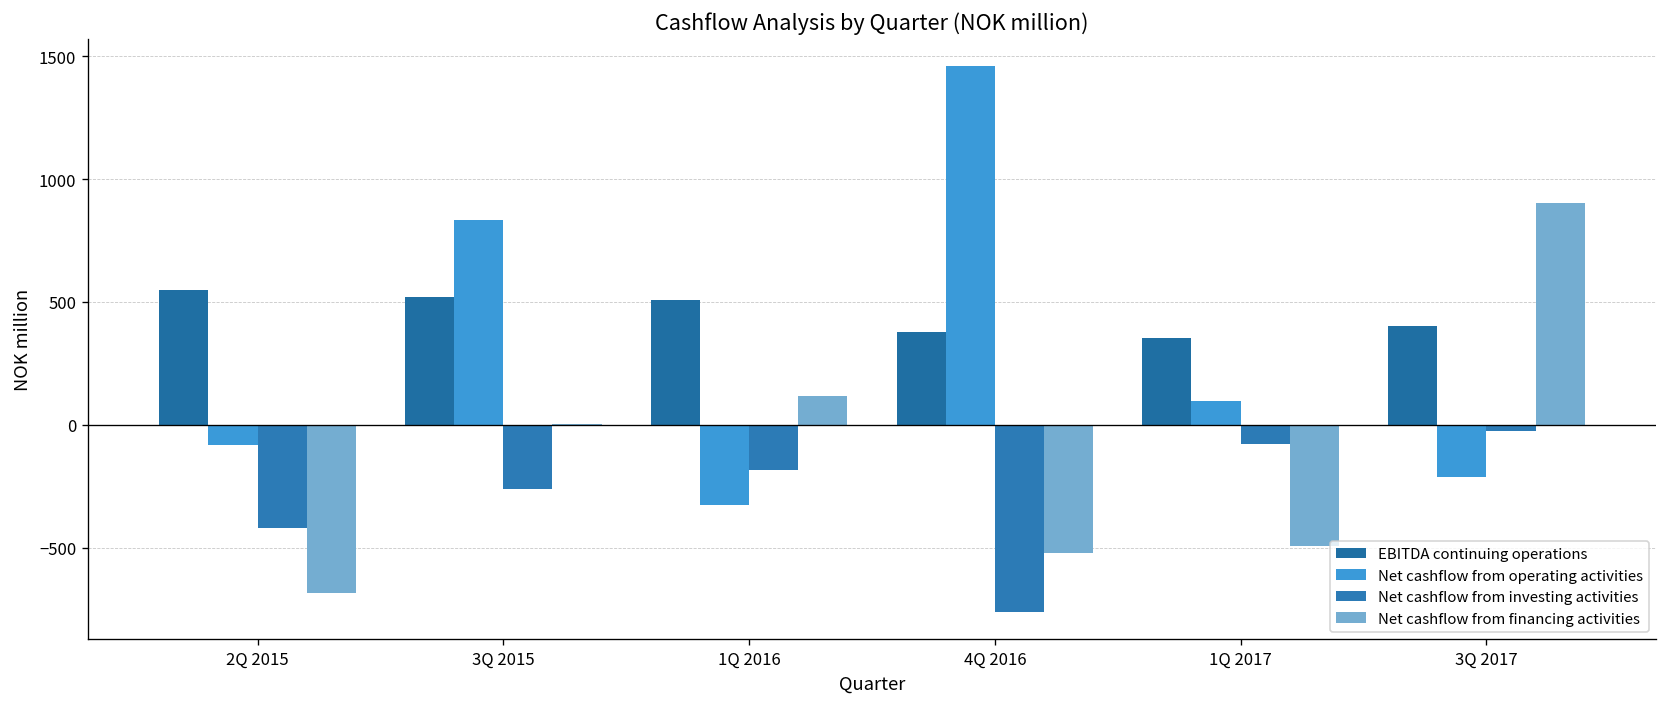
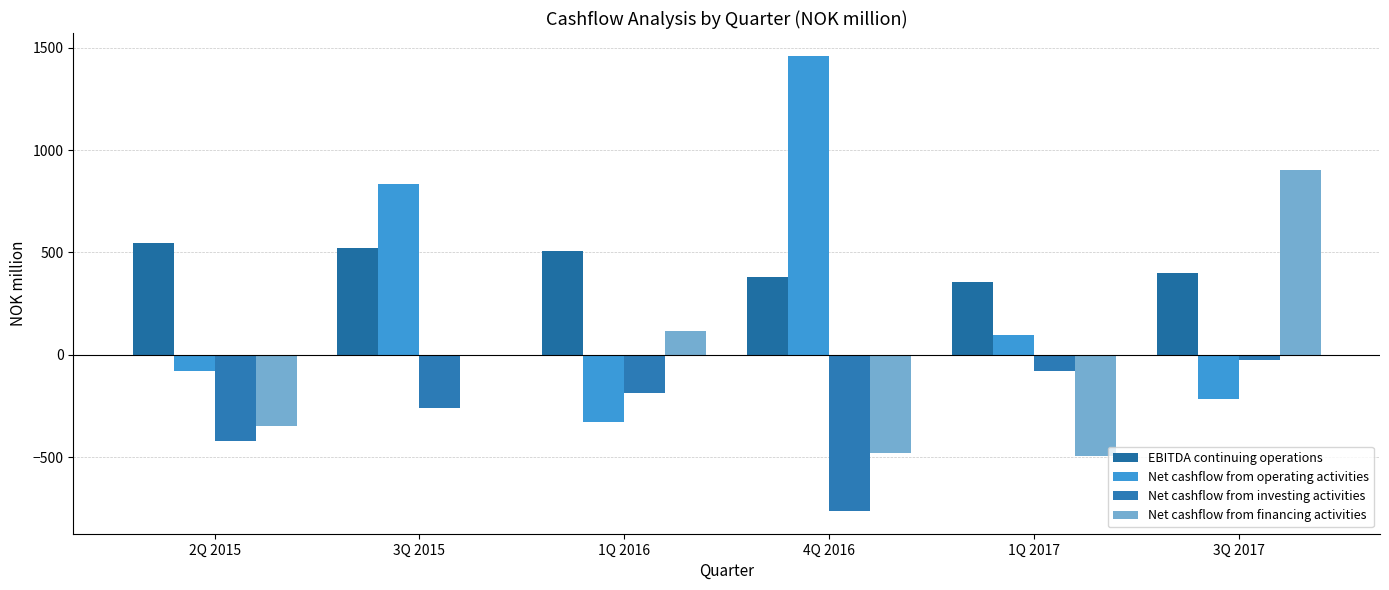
  {
    "Net cashflow from financing activities": {
-     "2Q 2015": -680,
+     "2Q 2015": -350,
      "1Q 2016": 120,
-     "4Q 2016": -520,
+     "4Q 2016": -480,
      "1Q 2017": -490,
      "3Q 2017": 900
    }
  }
